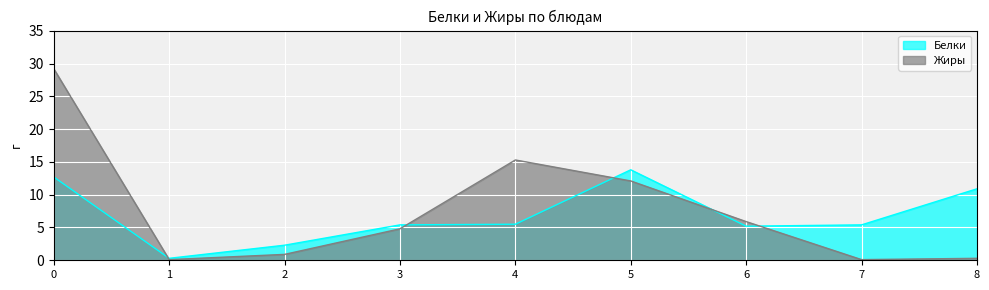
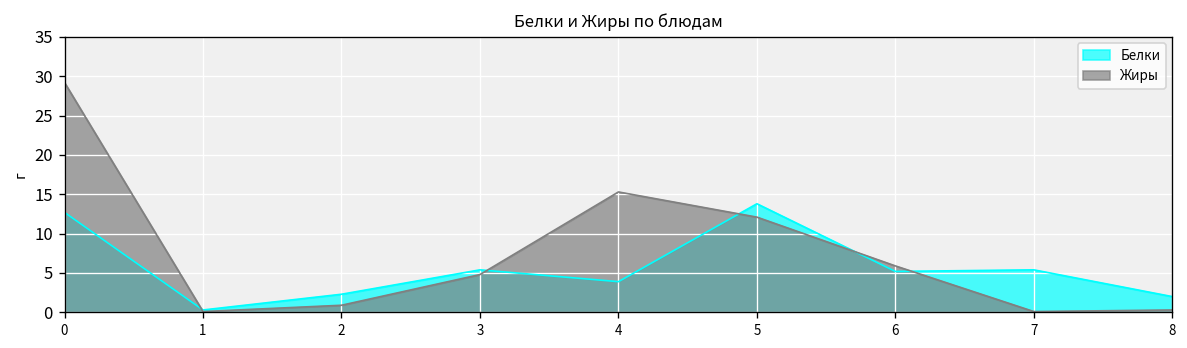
  {
    "Белки": {
      "0": 13,
      "2": 2,
      "3": 5,
-     "4": 6,
+     "4": 4,
      "5": 14,
      "6": 5,
      "7": 5,
-     "8": 11
+     "8": 2
    },
    "Жиры": {
      "0": 29,
      "2": 1,
      "3": 5,
      "4": 15,
      "5": 12,
      "6": 6,
      "7": 0,
      "8": 0
    }
  }
